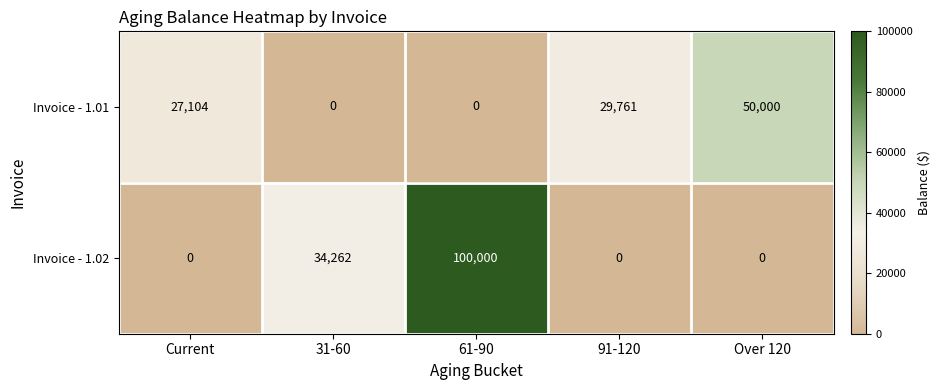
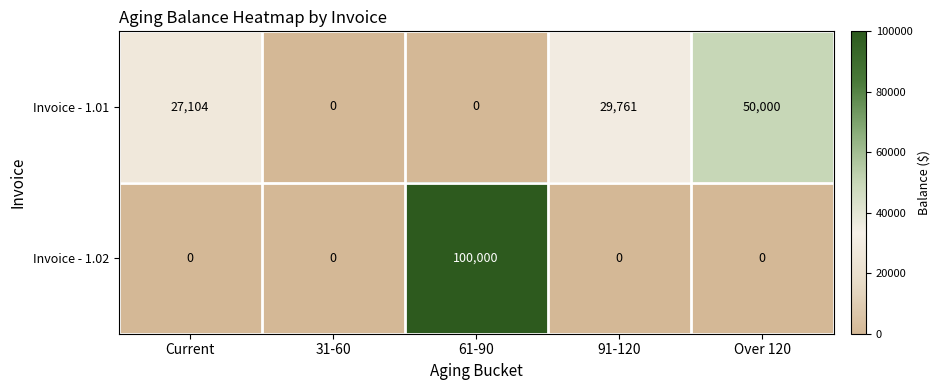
  {
    "Invoice - 1.01": {
      "Current": "27,104",
      "31-60": "0",
      "61-90": "0",
      "91-120": "29,761",
      "Over 120": "50,000"
    },
    "Invoice - 1.02": {
      "Current": "0",
-     "31-60": "34,262",
+     "31-60": "0",
      "61-90": "100,000",
      "91-120": "0",
      "Over 120": "0"
    }
  }
